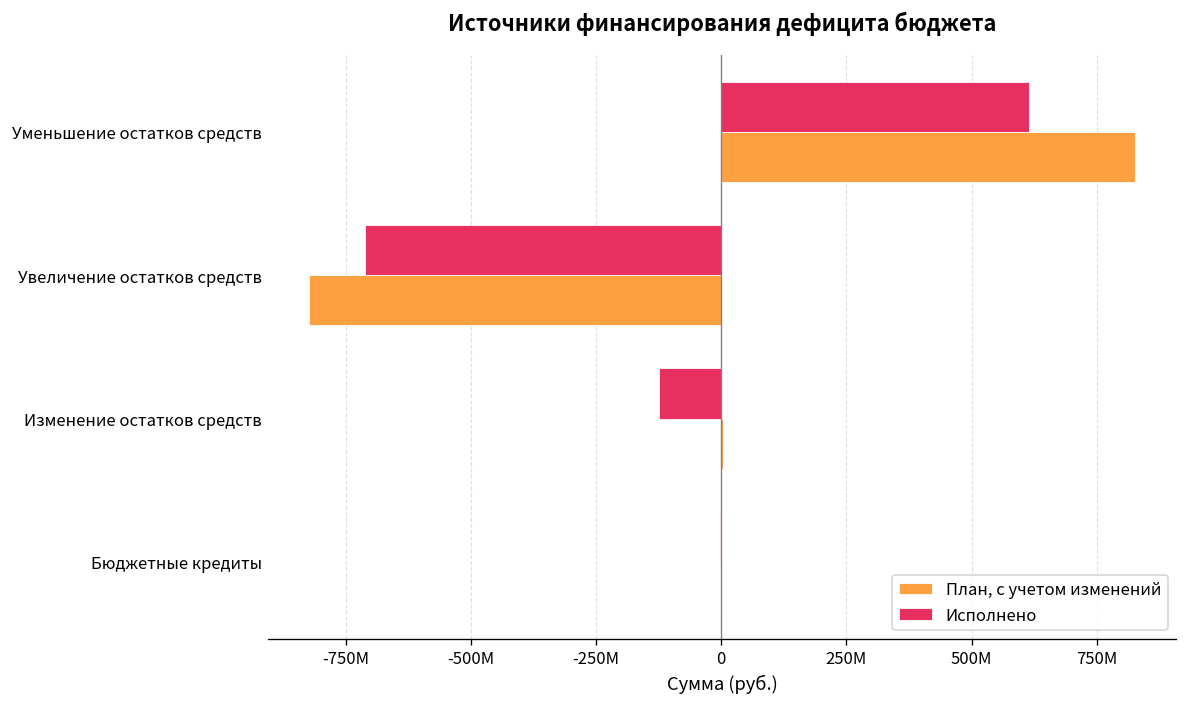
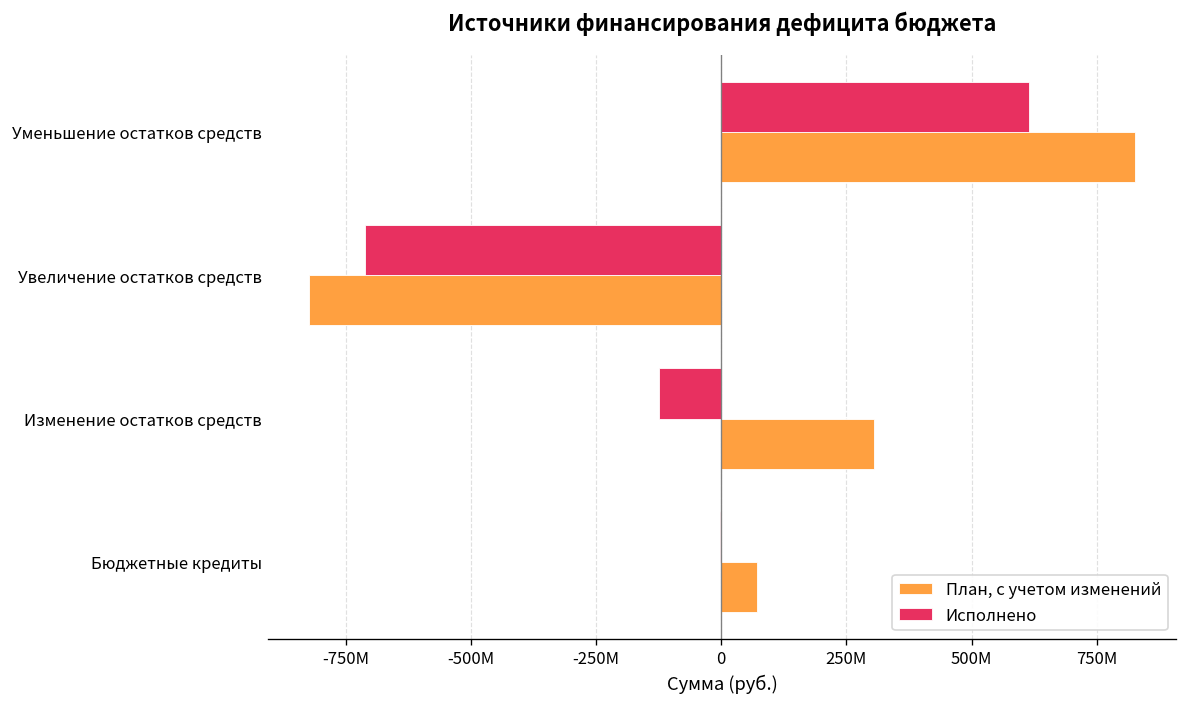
  {
    "План, с учетом изменений": {
      "Уменьшение остатков средств": 830000000,
      "Увеличение остатков средств": -820000000,
-     "Изменение остатков средств": 0,
-     "Бюджетные кредиты": 0
+     "Изменение остатков средств": 310000000,
+     "Бюджетные кредиты": 70000000
    },
    "Исполнено": {
      "Уменьшение остатков средств": 620000000,
      "Увеличение остатков средств": -710000000,
      "Изменение остатков средств": -120000000
    }
  }
